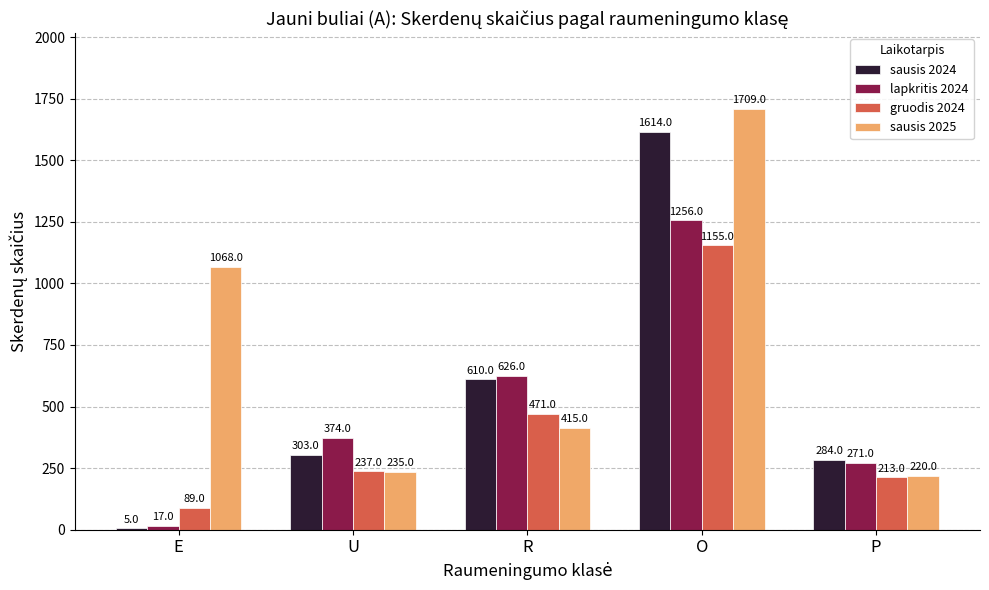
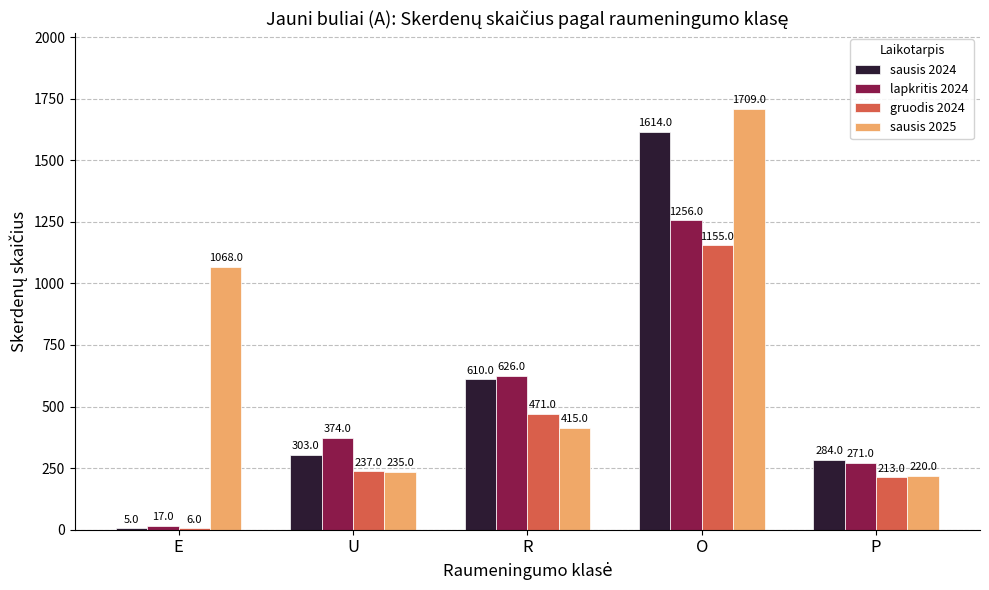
  {
    "sausis 2024": {
      "E": 5.0,
      "U": 303.0,
      "R": 610.0,
      "O": 1614.0,
      "P": 284.0
    },
    "lapkritis 2024": {
      "E": 17.0,
      "U": 374.0,
      "R": 626.0,
      "O": 1256.0,
      "P": 271.0
    },
    "gruodis 2024": {
-     "E": 89.0,
+     "E": 6.0,
      "U": 237.0,
      "R": 471.0,
      "O": 1155.0,
      "P": 213.0
    },
    "sausis 2025": {
      "E": 1068.0,
      "U": 235.0,
      "R": 415.0,
      "O": 1709.0,
      "P": 220.0
    }
  }
